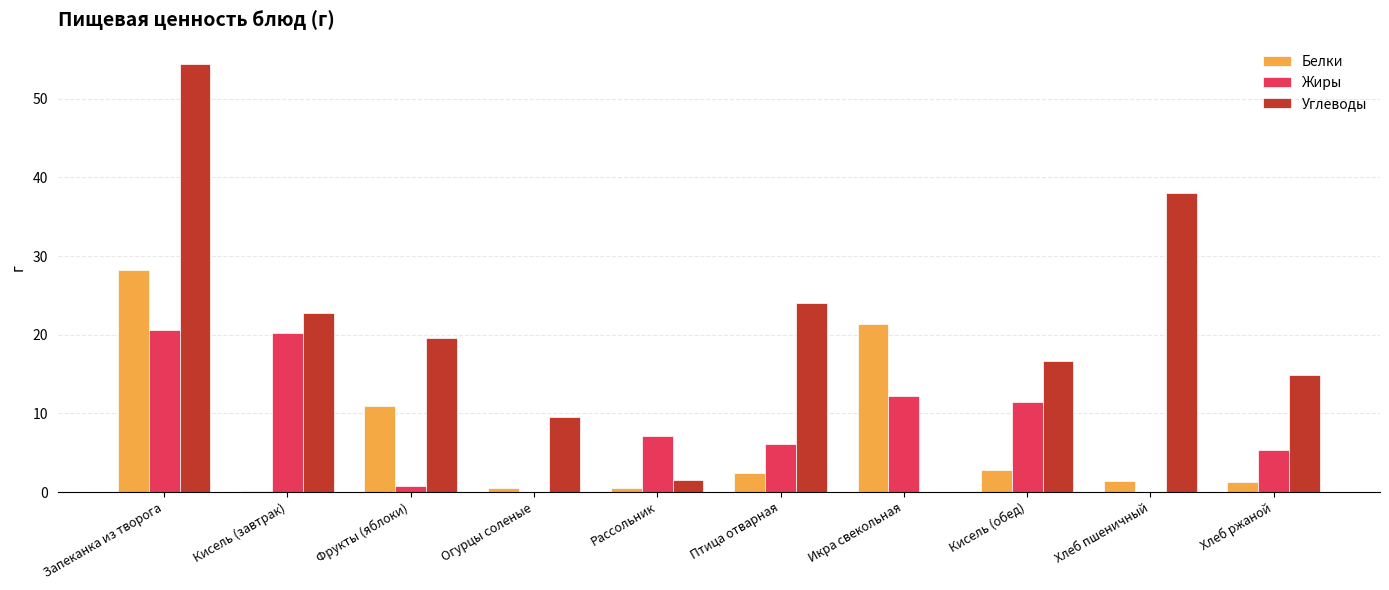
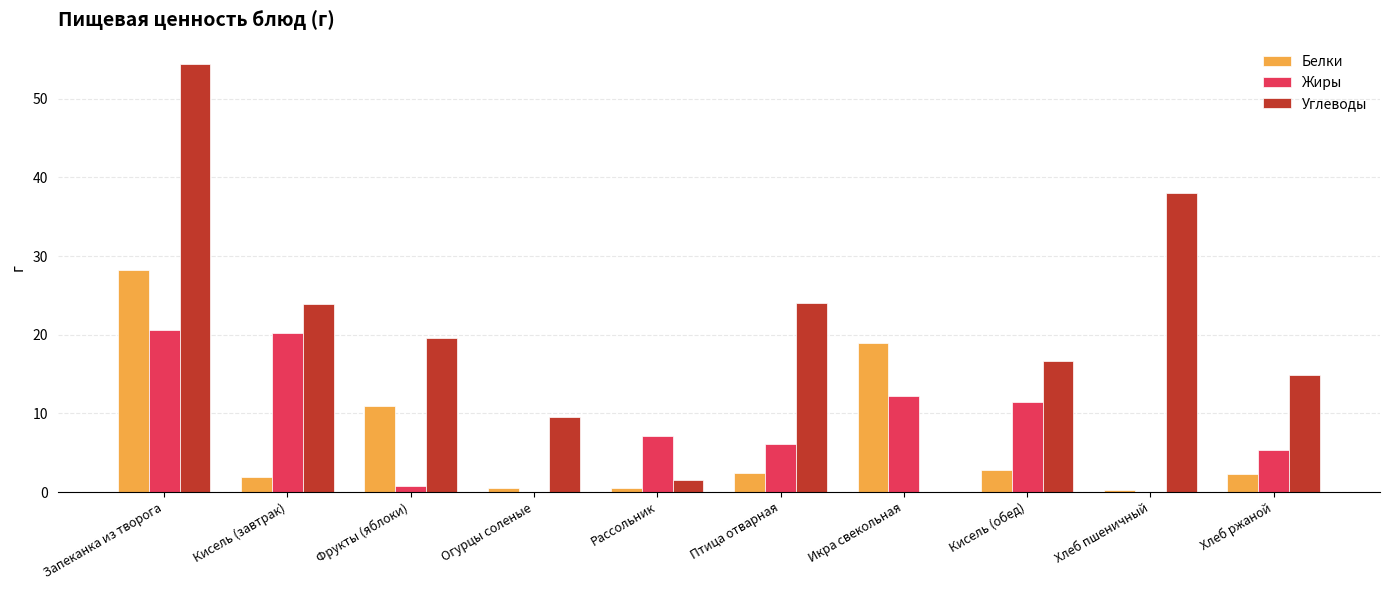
  {
    "Белки": {
      "Запеканка из творога": 28,
-     "Кисель (завтрак)": 0,
+     "Кисель (завтрак)": 2,
      "Фрукты (яблоки)": 11,
      "Огурцы соленые": 0,
      "Рассольник": 0,
      "Птица отварная": 2,
-     "Икра свекольная": 21,
+     "Икра свекольная": 19,
      "Кисель (обед)": 3,
-     "Хлеб пшеничный": 1,
-     "Хлеб ржаной": 1
+     "Хлеб пшеничный": 0,
+     "Хлеб ржаной": 2
    },
    "Жиры": {
      "Запеканка из творога": 21,
      "Кисель (завтрак)": 20,
      "Фрукты (яблоки)": 1,
      "Рассольник": 7,
      "Птица отварная": 6,
      "Икра свекольная": 12,
      "Кисель (обед)": 11,
      "Хлеб ржаной": 5
    },
    "Углеводы": {
      "Запеканка из творога": 54,
-     "Кисель (завтрак)": 23,
+     "Кисель (завтрак)": 24,
      "Фрукты (яблоки)": 20,
      "Огурцы соленые": 10,
      "Рассольник": 2,
      "Птица отварная": 24,
      "Икра свекольная": 0,
      "Кисель (обед)": 17,
      "Хлеб пшеничный": 38,
      "Хлеб ржаной": 15
    }
  }
